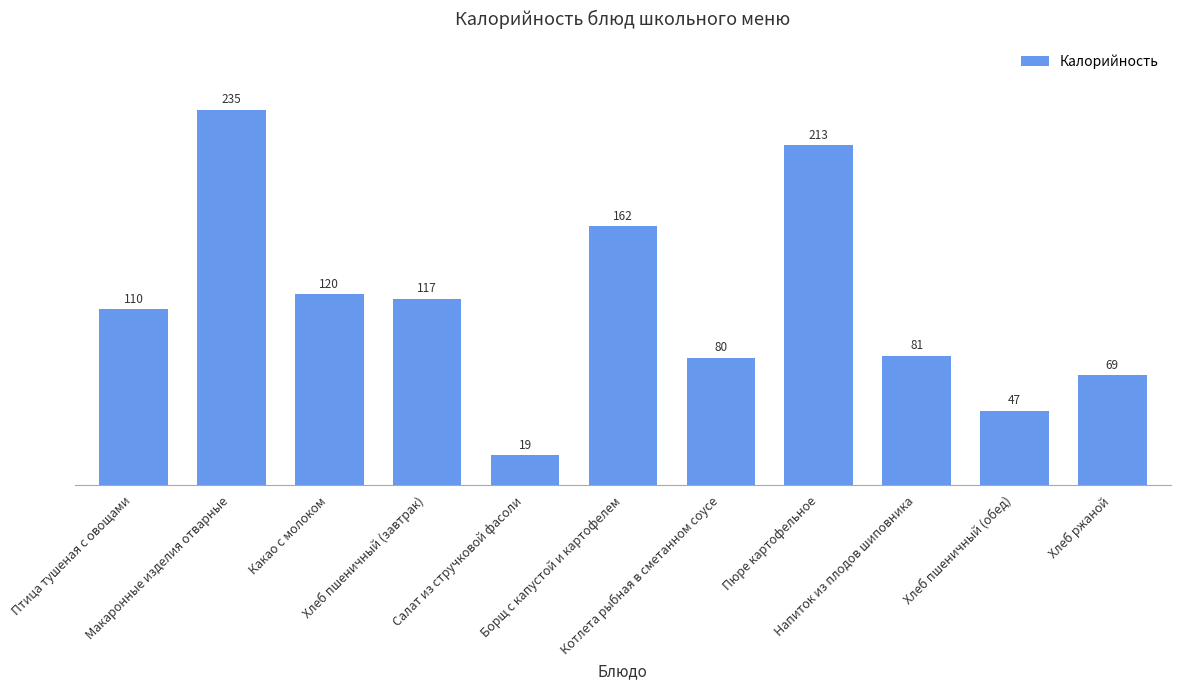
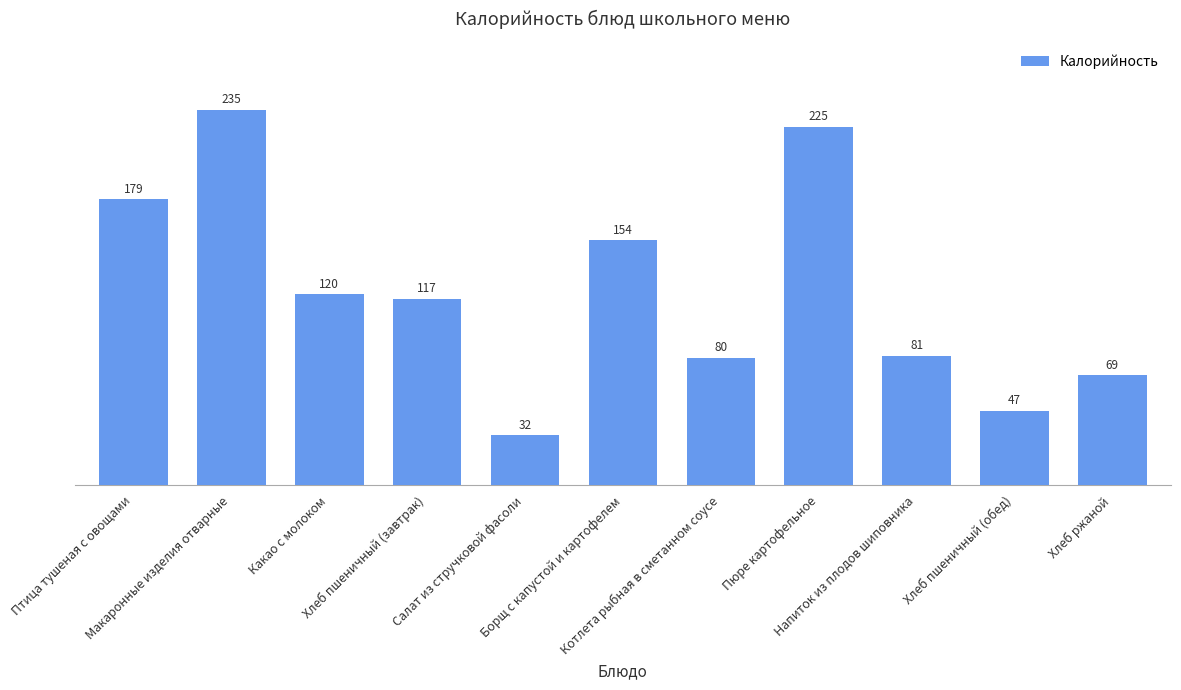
  {
-   "Птица тушеная с овощами": 110,
+   "Птица тушеная с овощами": 179,
    "Макаронные изделия отварные": 235,
    "Какао с молоком": 120,
    "Хлеб пшеничный (завтрак)": 117,
-   "Салат из стручковой фасоли": 19,
-   "Борщ с капустой и картофелем": 162,
+   "Салат из стручковой фасоли": 32,
+   "Борщ с капустой и картофелем": 154,
    "Котлета рыбная в сметанном соусе": 80,
-   "Пюре картофельное": 213,
+   "Пюре картофельное": 225,
    "Напиток из плодов шиповника": 81,
    "Хлеб пшеничный (обед)": 47,
    "Хлеб ржаной": 69
  }
